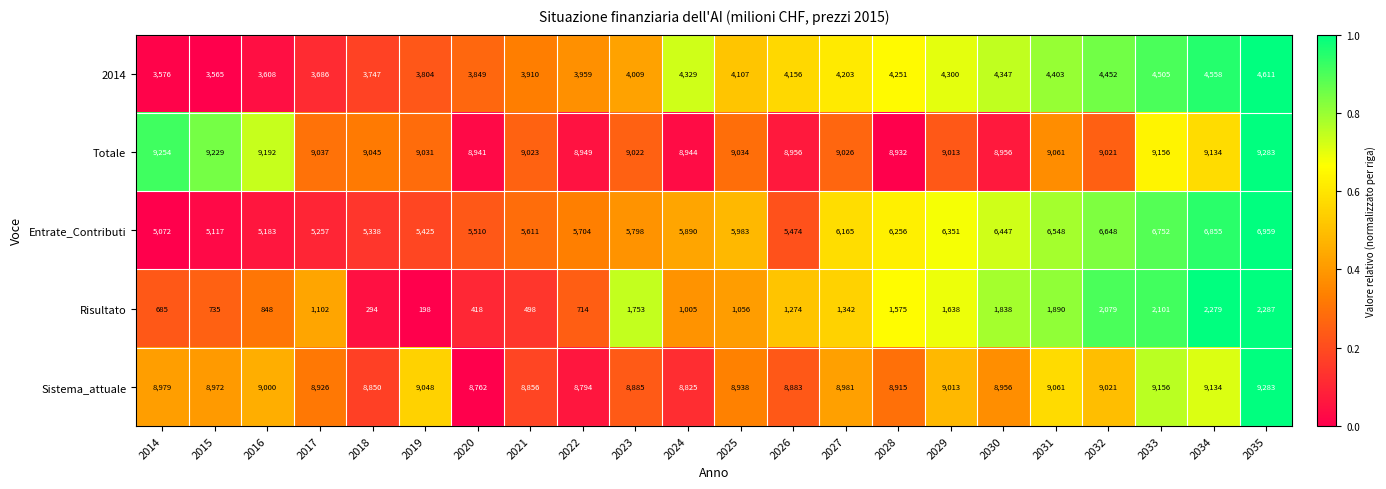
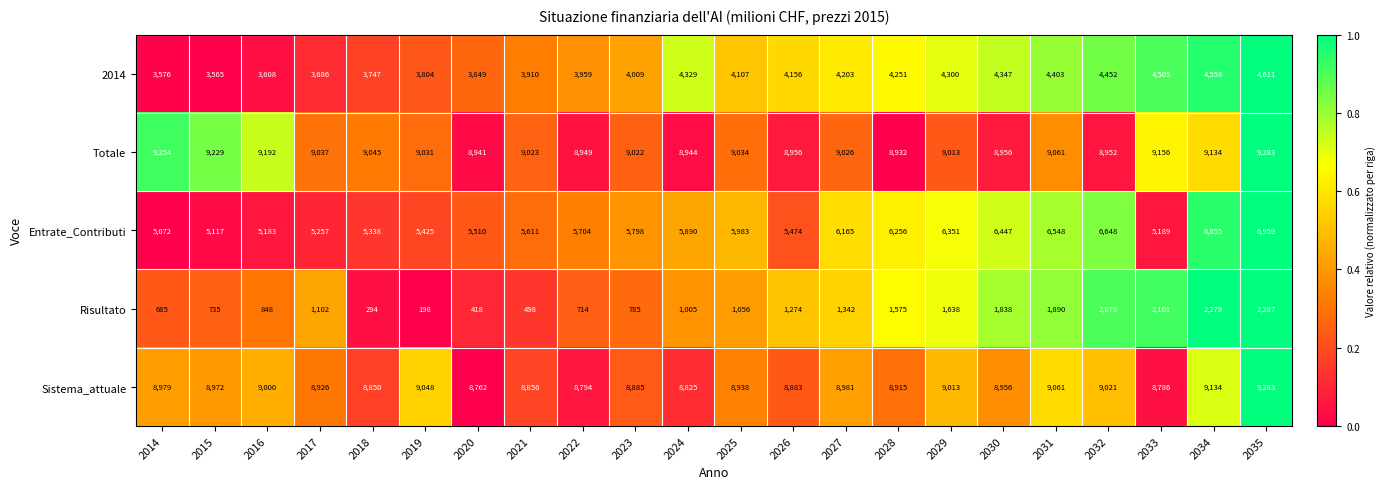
  {
    "2014": {
      "2014": "3,576",
      "2015": "3,565",
      "2016": "3,608",
      "2017": "3,686",
      "2018": "3,747",
      "2019": "3,804",
      "2020": "3,849",
      "2021": "3,910",
      "2022": "3,959",
      "2023": "4,009",
      "2024": "4,329",
      "2025": "4,107",
      "2026": "4,156",
      "2027": "4,203",
      "2028": "4,251",
      "2029": "4,300",
      "2030": "4,347",
      "2031": "4,403",
      "2032": "4,452",
      "2033": "4,505",
      "2034": "4,558",
      "2035": "4,611"
    },
    "Totale": {
      "2014": "9,254",
      "2015": "9,229",
      "2016": "9,192",
      "2017": "9,037",
      "2018": "9,045",
      "2019": "9,031",
      "2020": "8,941",
      "2021": "9,023",
      "2022": "8,949",
      "2023": "9,022",
      "2024": "8,944",
      "2025": "9,034",
      "2026": "8,956",
      "2027": "9,026",
      "2028": "8,932",
      "2029": "9,013",
      "2030": "8,956",
      "2031": "9,061",
-     "2032": "9,021",
+     "2032": "8,952",
      "2033": "9,156",
      "2034": "9,134",
      "2035": "9,283"
    },
    "Entrate_Contributi": {
      "2014": "5,072",
      "2015": "5,117",
      "2016": "5,183",
      "2017": "5,257",
      "2018": "5,338",
      "2019": "5,425",
      "2020": "5,510",
      "2021": "5,611",
      "2022": "5,704",
      "2023": "5,798",
      "2024": "5,890",
      "2025": "5,983",
      "2026": "5,474",
      "2027": "6,165",
      "2028": "6,256",
      "2029": "6,351",
      "2030": "6,447",
      "2031": "6,548",
      "2032": "6,648",
-     "2033": "6,752",
+     "2033": "5,189",
      "2034": "6,855",
      "2035": "6,959"
    },
    "Risultato": {
      "2014": "685",
      "2015": "735",
      "2016": "848",
      "2017": "1,102",
      "2018": "294",
      "2019": "198",
      "2020": "418",
      "2021": "498",
      "2022": "714",
-     "2023": "1,753",
+     "2023": "785",
      "2024": "1,005",
      "2025": "1,056",
      "2026": "1,274",
      "2027": "1,342",
      "2028": "1,575",
      "2029": "1,638",
      "2030": "1,838",
      "2031": "1,890",
      "2032": "2,079",
      "2033": "2,101",
      "2034": "2,279",
      "2035": "2,287"
    },
    "Sistema_attuale": {
      "2014": "8,979",
      "2015": "8,972",
      "2016": "9,000",
      "2017": "8,926",
      "2018": "8,850",
      "2019": "9,048",
      "2020": "8,762",
      "2021": "8,856",
      "2022": "8,794",
      "2023": "8,885",
      "2024": "8,825",
      "2025": "8,938",
      "2026": "8,883",
      "2027": "8,981",
      "2028": "8,915",
      "2029": "9,013",
      "2030": "8,956",
      "2031": "9,061",
      "2032": "9,021",
-     "2033": "9,156",
+     "2033": "8,786",
      "2034": "9,134",
      "2035": "9,283"
    }
  }
